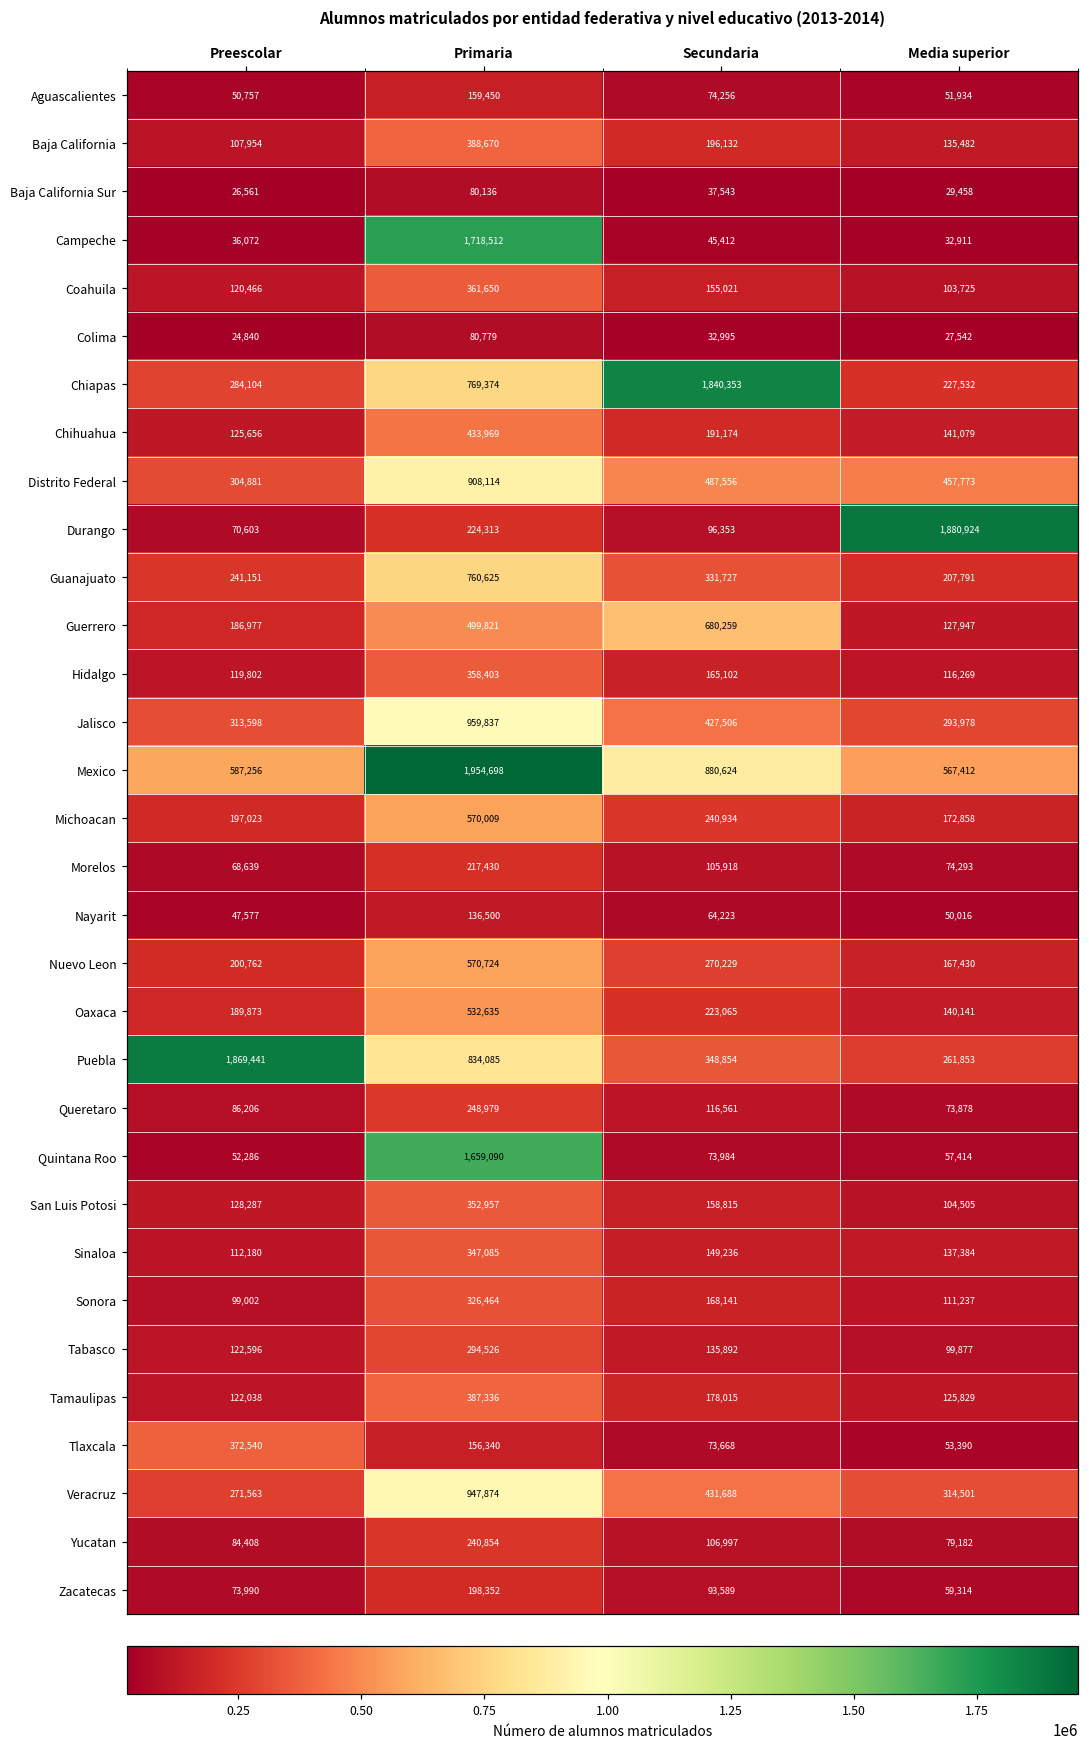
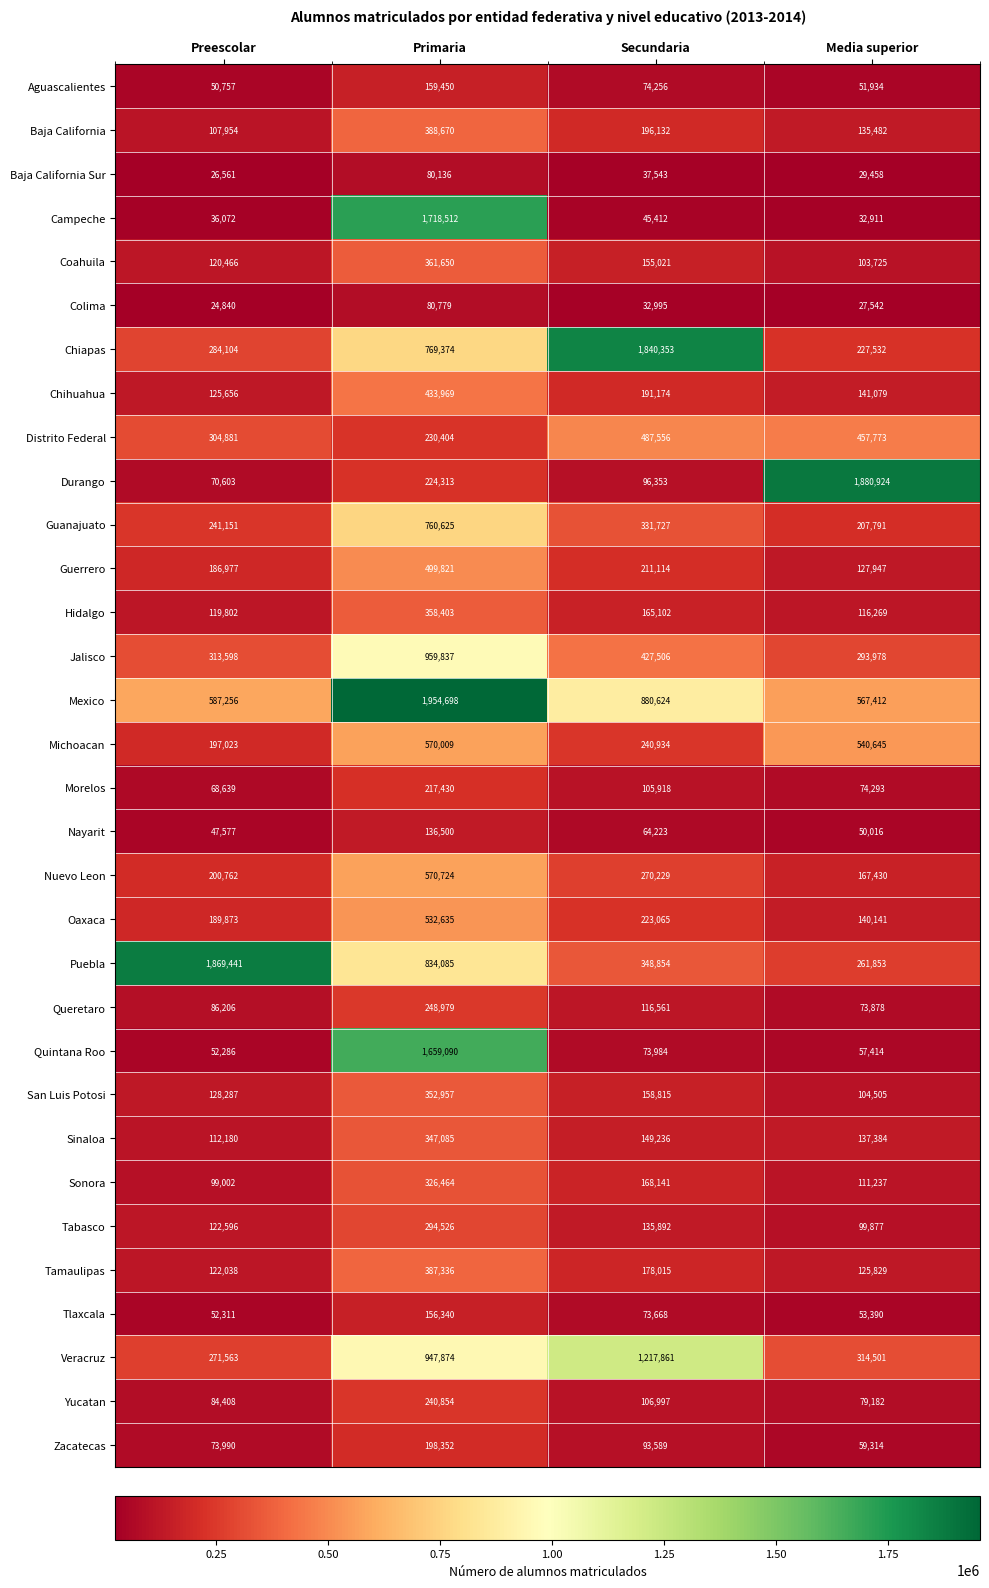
  {
    "Aguascalientes": {
      "Preescolar": "50,757",
      "Primaria": "159,450",
      "Secundaria": "74,256",
      "Media superior": "51,934"
    },
    "Baja California": {
      "Preescolar": "107,954",
      "Primaria": "388,670",
      "Secundaria": "196,132",
      "Media superior": "135,482"
    },
    "Baja California Sur": {
      "Preescolar": "26,561",
      "Primaria": "80,136",
      "Secundaria": "37,543",
      "Media superior": "29,458"
    },
    "Campeche": {
      "Preescolar": "36,072",
      "Primaria": "1,718,512",
      "Secundaria": "45,412",
      "Media superior": "32,911"
    },
    "Coahuila": {
      "Preescolar": "120,466",
      "Primaria": "361,650",
      "Secundaria": "155,021",
      "Media superior": "103,725"
    },
    "Colima": {
      "Preescolar": "24,840",
      "Primaria": "80,779",
      "Secundaria": "32,995",
      "Media superior": "27,542"
    },
    "Chiapas": {
      "Preescolar": "284,104",
      "Primaria": "769,374",
      "Secundaria": "1,840,353",
      "Media superior": "227,532"
    },
    "Chihuahua": {
      "Preescolar": "125,656",
      "Primaria": "433,969",
      "Secundaria": "191,174",
      "Media superior": "141,079"
    },
    "Distrito Federal": {
      "Preescolar": "304,881",
-     "Primaria": "908,114",
+     "Primaria": "230,404",
      "Secundaria": "487,556",
      "Media superior": "457,773"
    },
    "Durango": {
      "Preescolar": "70,603",
      "Primaria": "224,313",
      "Secundaria": "96,353",
      "Media superior": "1,880,924"
    },
    "Guanajuato": {
      "Preescolar": "241,151",
      "Primaria": "760,625",
      "Secundaria": "331,727",
      "Media superior": "207,791"
    },
    "Guerrero": {
      "Preescolar": "186,977",
      "Primaria": "499,821",
-     "Secundaria": "680,259",
+     "Secundaria": "211,114",
      "Media superior": "127,947"
    },
    "Hidalgo": {
      "Preescolar": "119,802",
      "Primaria": "358,403",
      "Secundaria": "165,102",
      "Media superior": "116,269"
    },
    "Jalisco": {
      "Preescolar": "313,598",
      "Primaria": "959,837",
      "Secundaria": "427,506",
      "Media superior": "293,978"
    },
    "Mexico": {
      "Preescolar": "587,256",
      "Primaria": "1,954,698",
      "Secundaria": "880,624",
      "Media superior": "567,412"
    },
    "Michoacan": {
      "Preescolar": "197,023",
      "Primaria": "570,009",
      "Secundaria": "240,934",
-     "Media superior": "172,858"
+     "Media superior": "540,645"
    },
    "Morelos": {
      "Preescolar": "68,639",
      "Primaria": "217,430",
      "Secundaria": "105,918",
      "Media superior": "74,293"
    },
    "Nayarit": {
      "Preescolar": "47,577",
      "Primaria": "136,500",
      "Secundaria": "64,223",
      "Media superior": "50,016"
    },
    "Nuevo Leon": {
      "Preescolar": "200,762",
      "Primaria": "570,724",
      "Secundaria": "270,229",
      "Media superior": "167,430"
    },
    "Oaxaca": {
      "Preescolar": "189,873",
      "Primaria": "532,635",
      "Secundaria": "223,065",
      "Media superior": "140,141"
    },
    "Puebla": {
      "Preescolar": "1,869,441",
      "Primaria": "834,085",
      "Secundaria": "348,854",
      "Media superior": "261,853"
    },
    "Queretaro": {
      "Preescolar": "86,206",
      "Primaria": "248,979",
      "Secundaria": "116,561",
      "Media superior": "73,878"
    },
    "Quintana Roo": {
      "Preescolar": "52,286",
      "Primaria": "1,659,090",
      "Secundaria": "73,984",
      "Media superior": "57,414"
    },
    "San Luis Potosi": {
      "Preescolar": "128,287",
      "Primaria": "352,957",
      "Secundaria": "158,815",
      "Media superior": "104,505"
    },
    "Sinaloa": {
      "Preescolar": "112,180",
      "Primaria": "347,085",
      "Secundaria": "149,236",
      "Media superior": "137,384"
    },
    "Sonora": {
      "Preescolar": "99,002",
      "Primaria": "326,464",
      "Secundaria": "168,141",
      "Media superior": "111,237"
    },
    "Tabasco": {
      "Preescolar": "122,596",
      "Primaria": "294,526",
      "Secundaria": "135,892",
      "Media superior": "99,877"
    },
    "Tamaulipas": {
      "Preescolar": "122,038",
      "Primaria": "387,336",
      "Secundaria": "178,015",
      "Media superior": "125,829"
    },
    "Tlaxcala": {
-     "Preescolar": "372,540",
+     "Preescolar": "52,311",
      "Primaria": "156,340",
      "Secundaria": "73,668",
      "Media superior": "53,390"
    },
    "Veracruz": {
      "Preescolar": "271,563",
      "Primaria": "947,874",
-     "Secundaria": "431,688",
+     "Secundaria": "1,217,861",
      "Media superior": "314,501"
    },
    "Yucatan": {
      "Preescolar": "84,408",
      "Primaria": "240,854",
      "Secundaria": "106,997",
      "Media superior": "79,182"
    },
    "Zacatecas": {
      "Preescolar": "73,990",
      "Primaria": "198,352",
      "Secundaria": "93,589",
      "Media superior": "59,314"
    }
  }
